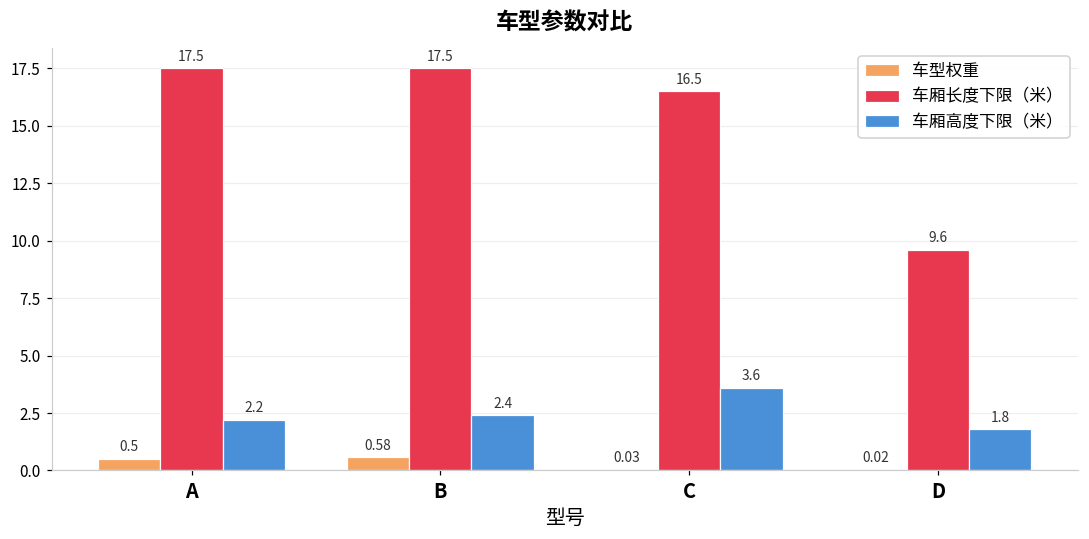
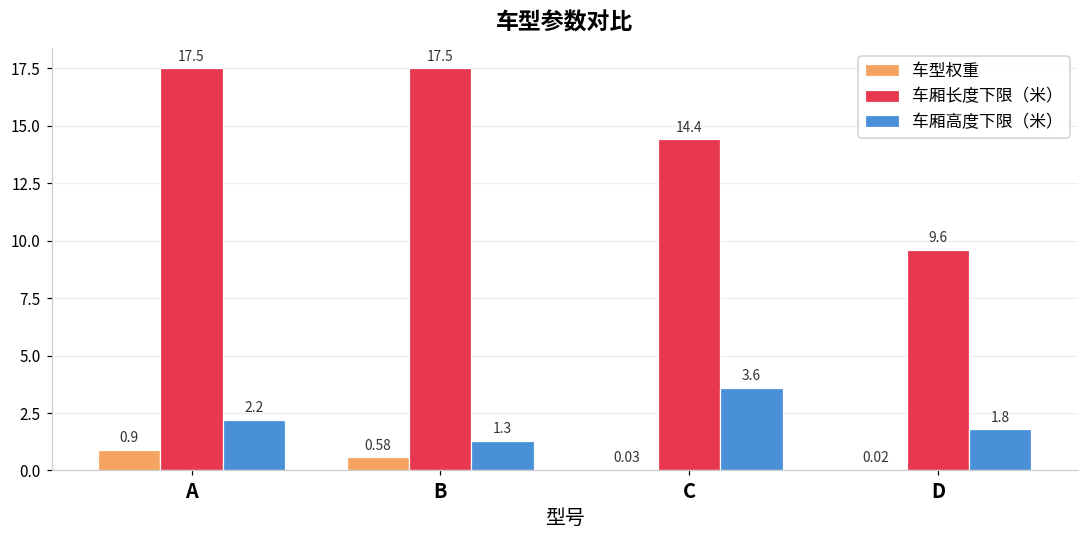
  {
    "车型权重": {
-     "A": 0.5,
+     "A": 0.9,
      "B": 0.58,
      "C": 0.03,
      "D": 0.02
    },
    "车厢长度下限（米）": {
      "A": 17.5,
      "B": 17.5,
-     "C": 16.5,
+     "C": 14.4,
      "D": 9.6
    },
    "车厢高度下限（米）": {
      "A": 2.2,
-     "B": 2.4,
+     "B": 1.3,
      "C": 3.6,
      "D": 1.8
    }
  }
